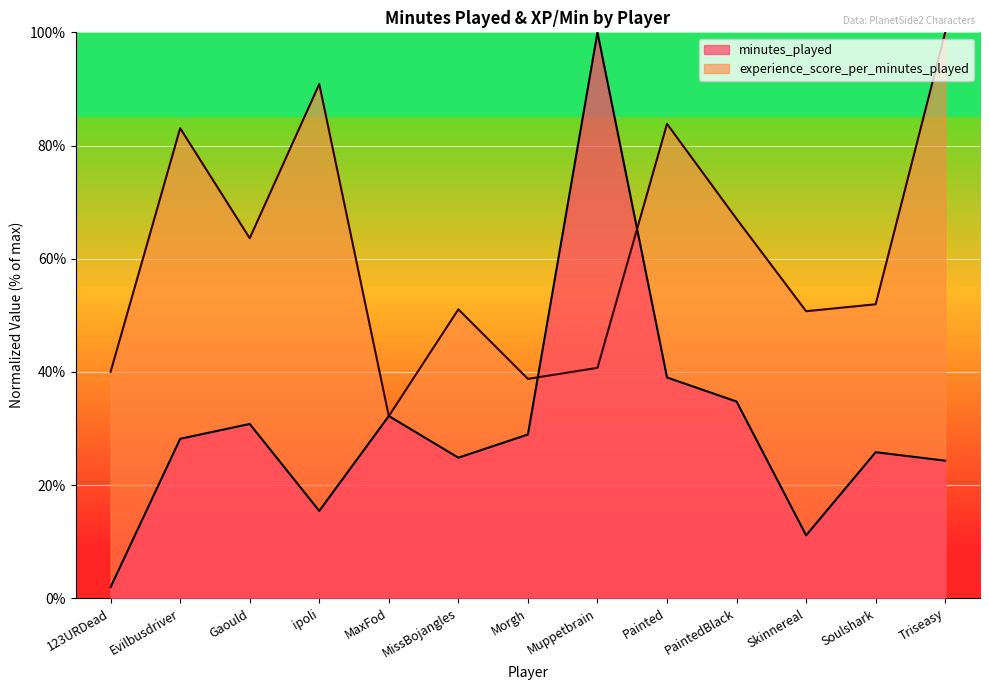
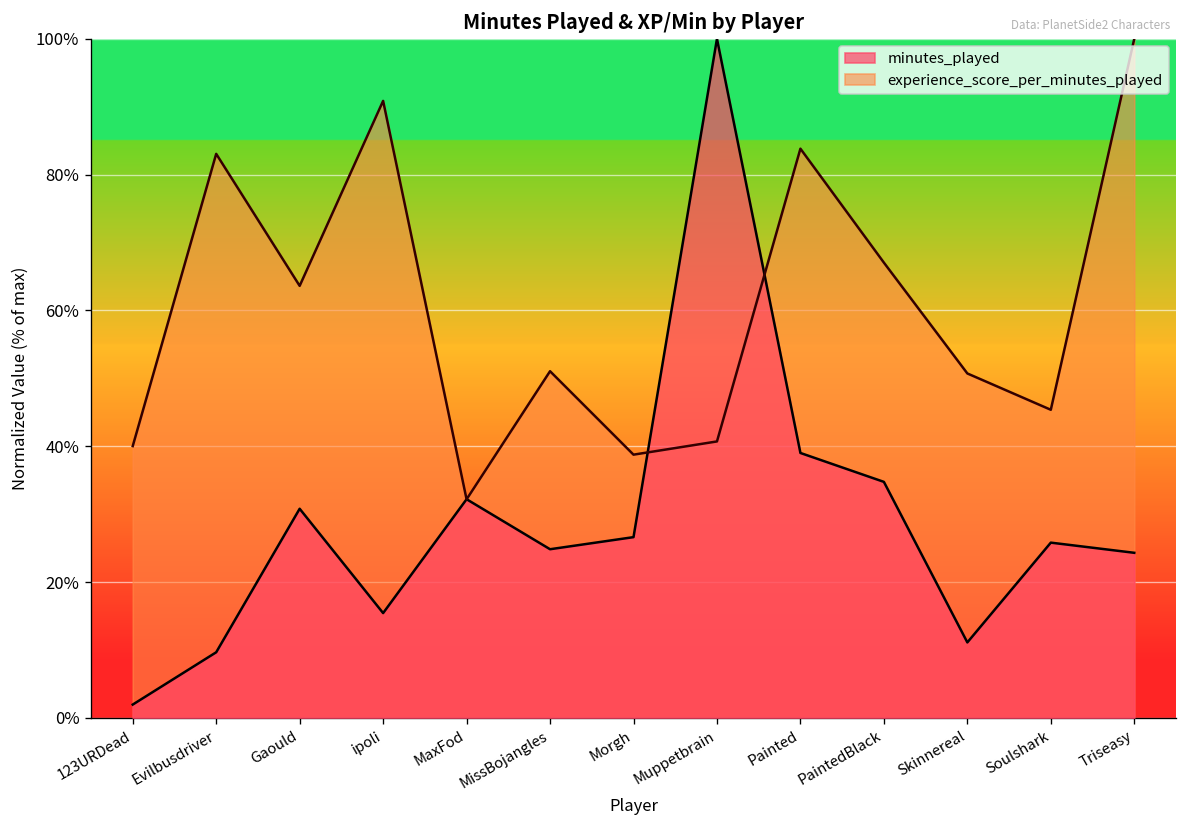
  {
    "minutes_played": {
      "123URDead": "2%",
-     "Evilbusdriver": "28%",
+     "Evilbusdriver": "10%",
      "Gaould": "31%",
      "ipoli": "15%",
      "MissBojangles": "25%",
-     "Morgh": "29%",
+     "Morgh": "27%",
      "Muppetbrain": "100%",
      "Painted": "39%",
      "PaintedBlack": "35%",
      "Skinnereal": "11%",
      "Soulshark": "26%",
      "Triseasy": "24%"
    },
    "experience_score_per_minutes_played": {
      "123URDead": "40%",
      "Evilbusdriver": "83%",
      "Gaould": "64%",
      "ipoli": "91%",
      "MissBojangles": "51%",
      "Morgh": "39%",
      "Muppetbrain": "41%",
      "Painted": "84%",
      "PaintedBlack": "67%",
      "Skinnereal": "51%",
-     "Soulshark": "52%",
+     "Soulshark": "45%",
      "Triseasy": "100%"
    }
  }
